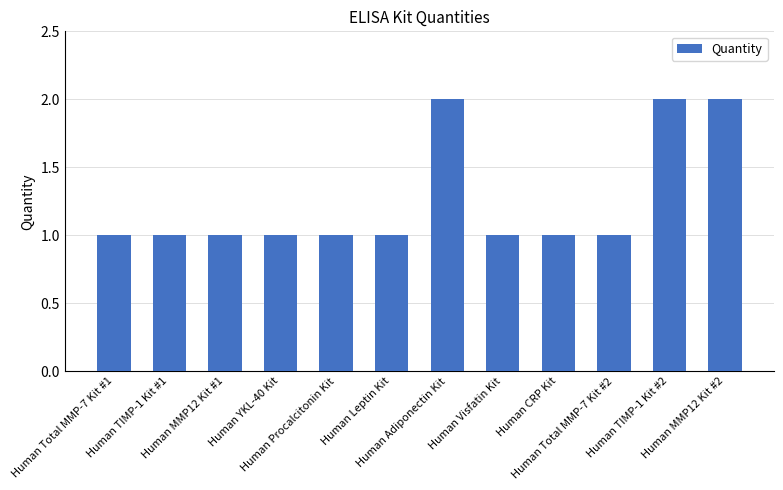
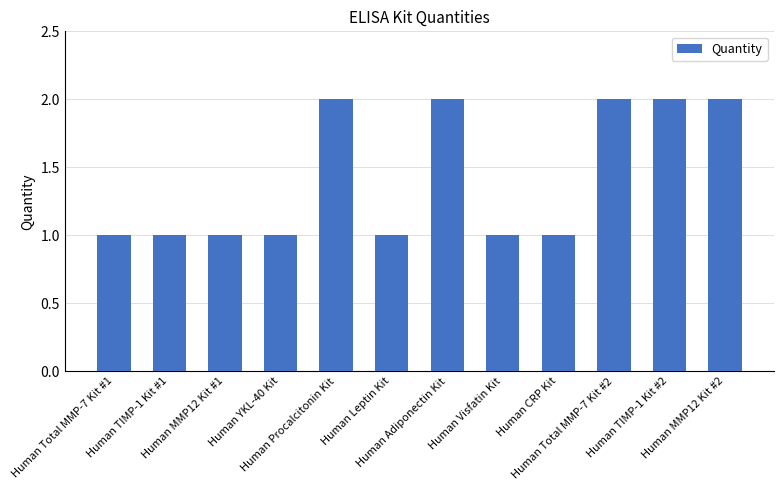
  {
    "Human Total MMP-7 Kit #1": 1,
    "Human TIMP-1 Kit #1": 1,
    "Human MMP12 Kit #1": 1,
    "Human YKL-40 Kit": 1,
-   "Human Procalcitonin Kit": 1,
+   "Human Procalcitonin Kit": 2,
    "Human Leptin Kit": 1,
    "Human Adiponectin Kit": 2,
    "Human Visfatin Kit": 1,
    "Human CRP Kit": 1,
-   "Human Total MMP-7 Kit #2": 1,
+   "Human Total MMP-7 Kit #2": 2,
    "Human TIMP-1 Kit #2": 2,
    "Human MMP12 Kit #2": 2
  }
